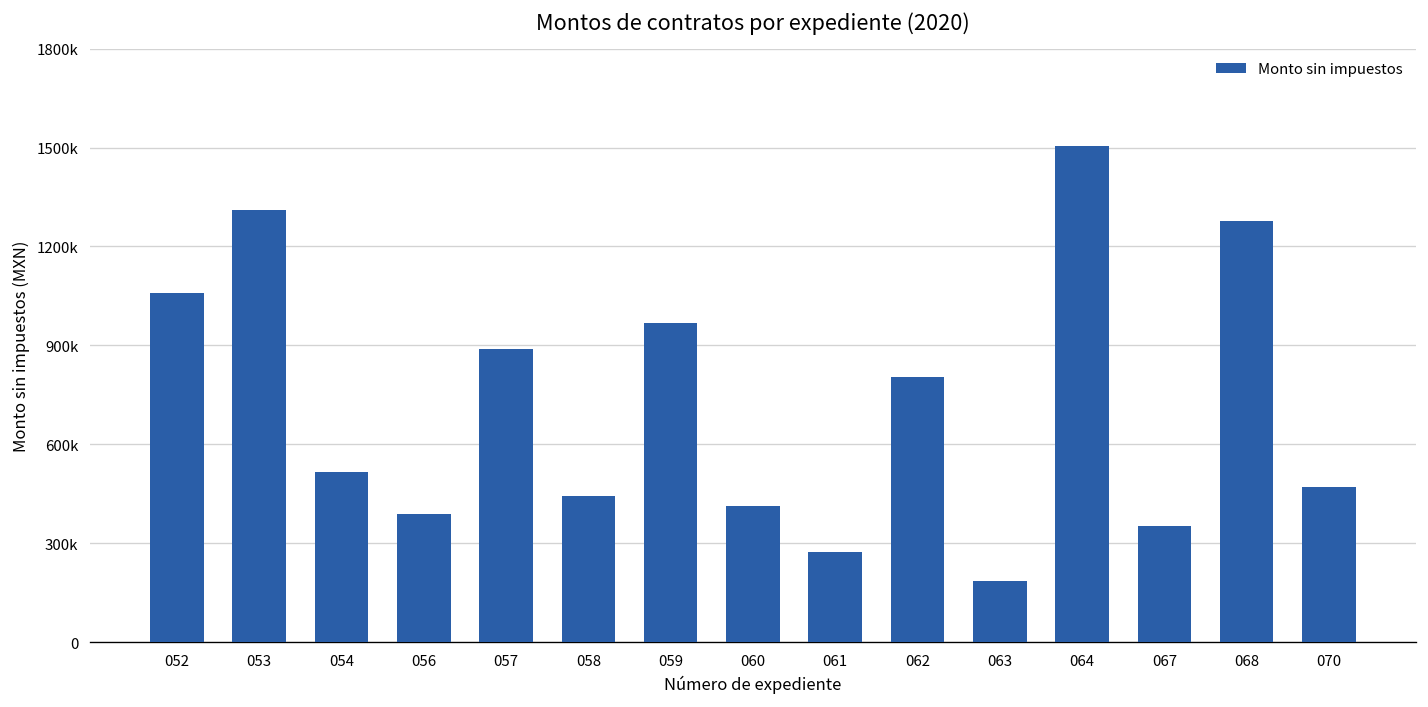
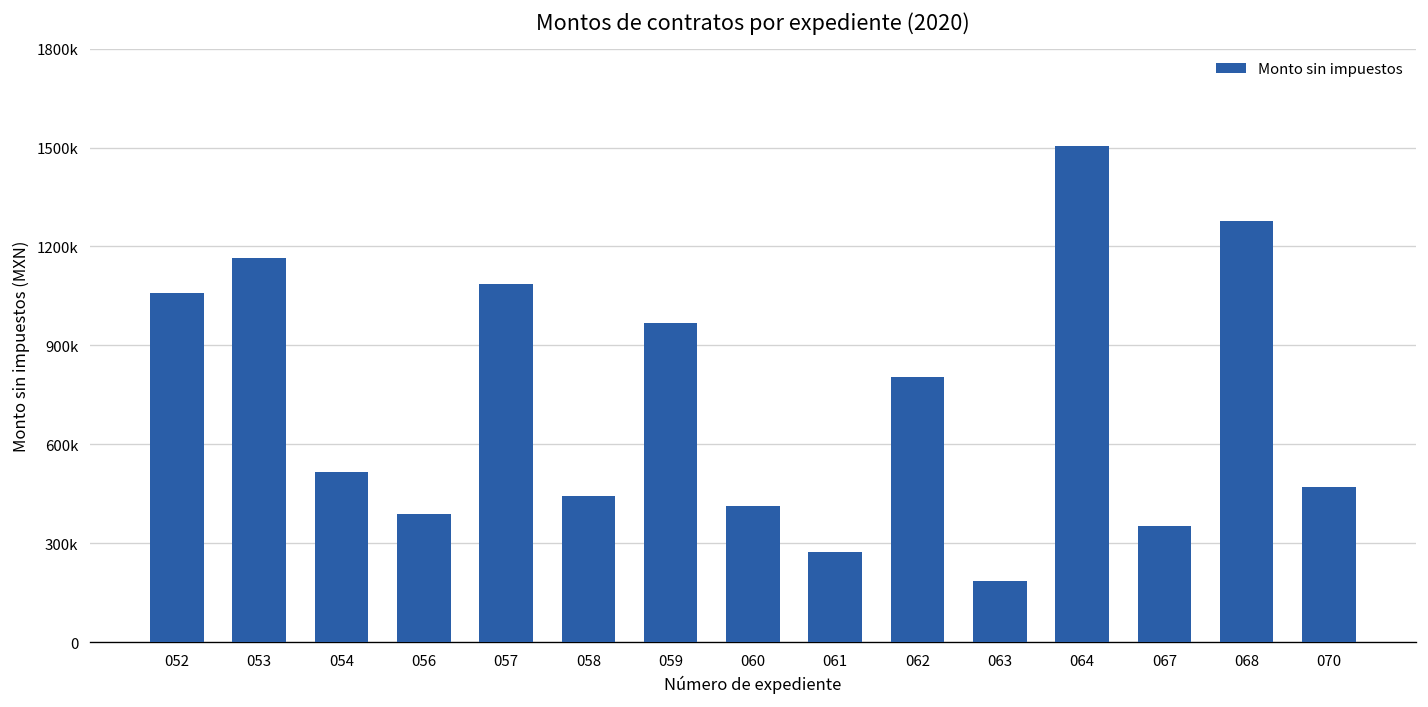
  {
    "052": 1060000,
-   "053": 1310000,
+   "053": 1160000,
    "054": 520000,
    "056": 390000,
-   "057": 890000,
+   "057": 1080000,
    "058": 440000,
    "059": 970000,
    "060": 410000,
    "061": 270000,
    "062": 800000,
    "063": 190000,
    "064": 1510000,
    "067": 350000,
    "068": 1280000,
    "070": 470000
  }
